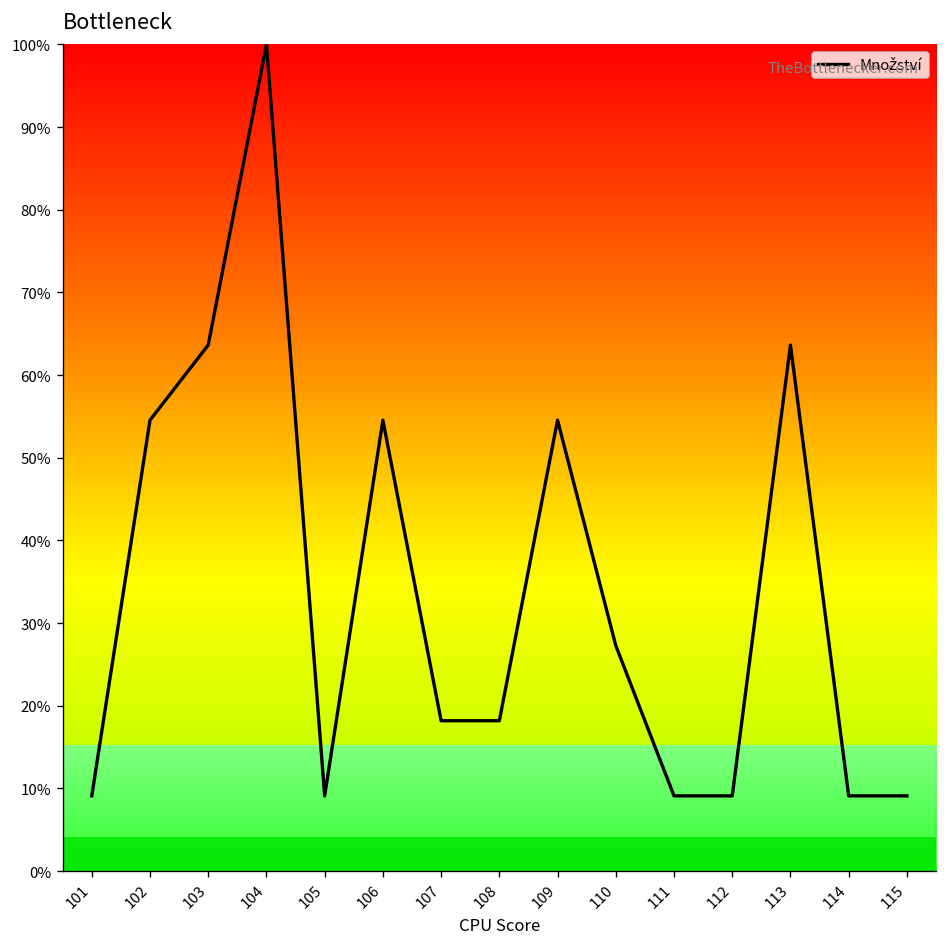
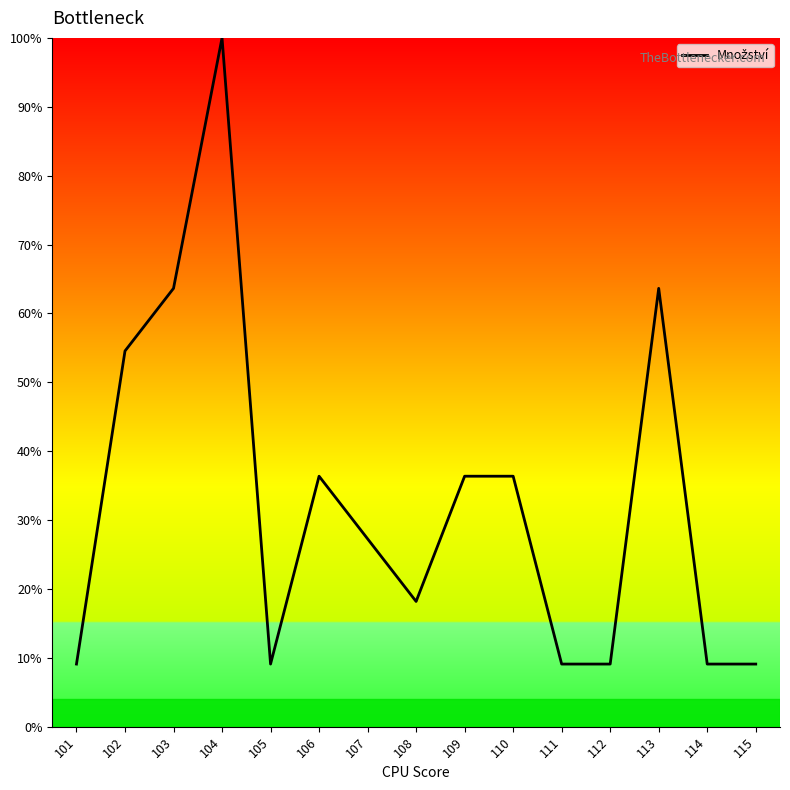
  {
    "101": "9%",
    "102": "55%",
    "103": "64%",
    "104": "100%",
    "105": "9%",
-   "106": "55%",
-   "107": "18%",
+   "106": "36%",
+   "107": "27%",
    "108": "18%",
-   "109": "55%",
-   "110": "27%",
+   "109": "36%",
+   "110": "36%",
    "111": "9%",
    "112": "9%",
    "113": "64%",
    "114": "9%",
    "115": "9%"
  }
